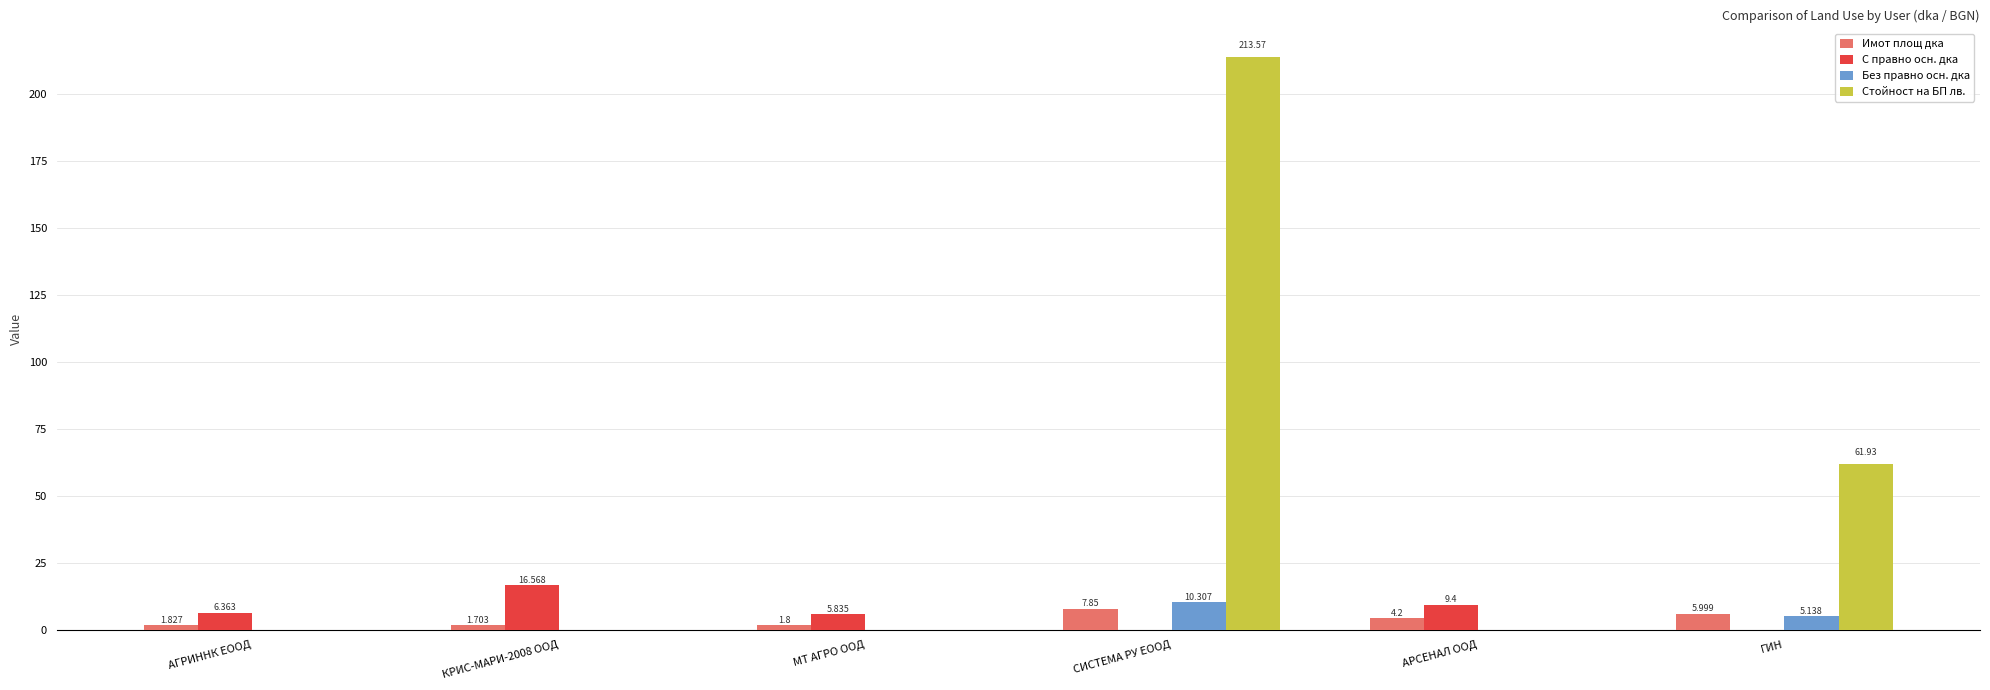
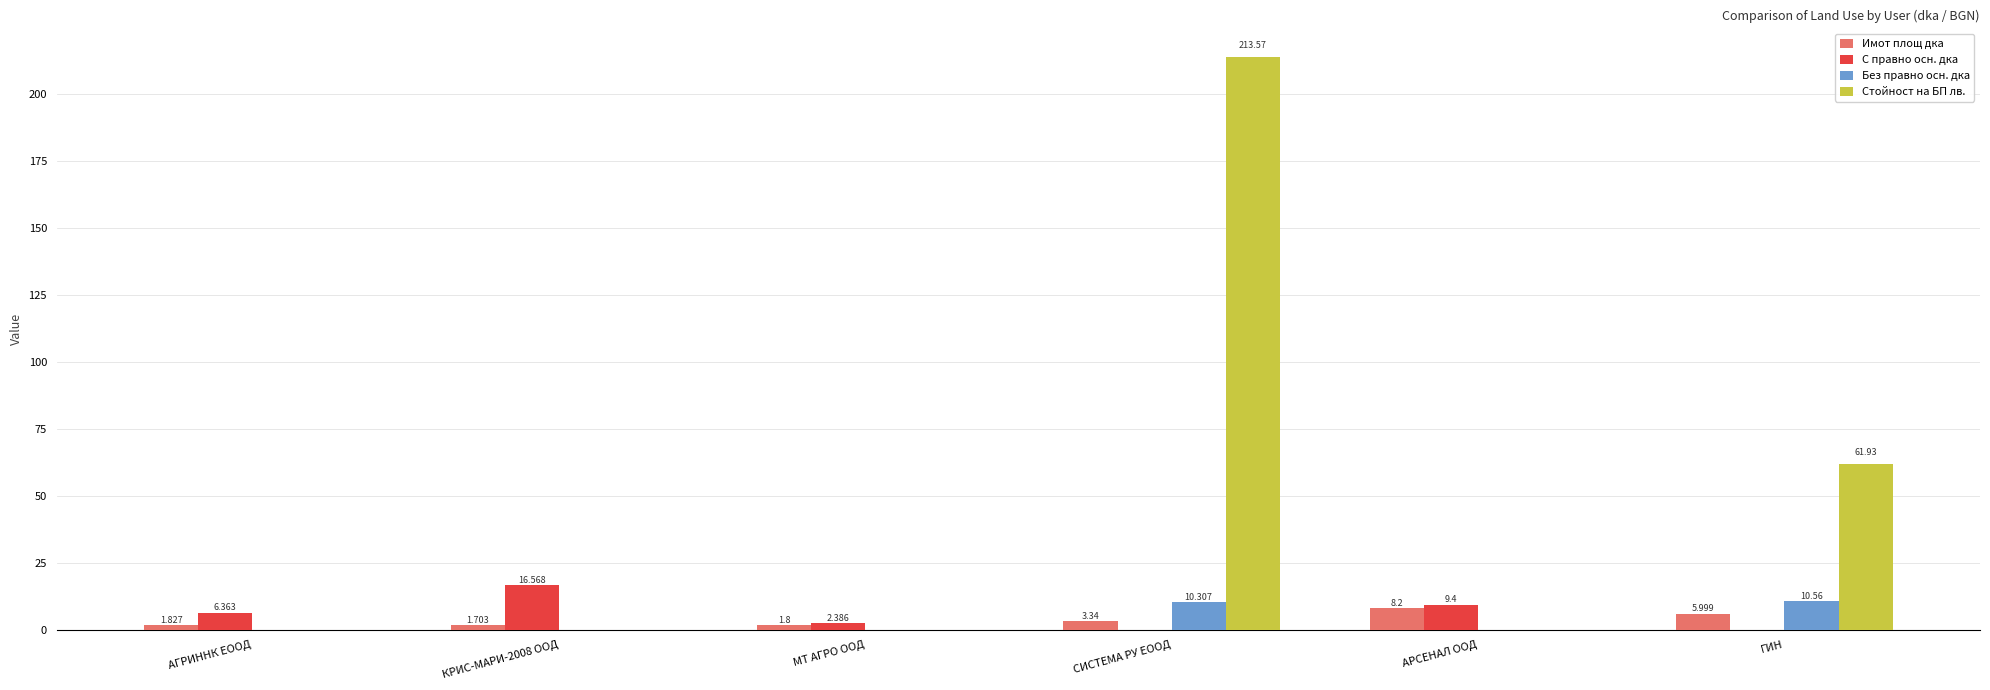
  {
    "Имот площ дка": {
      "АГРИННК ЕООД": 1.827,
      "КРИС-МАРИ-2008 ООД": 1.703,
      "МТ АГРО ООД": 1.8,
-     "СИСТЕМА РУ ЕООД": 7.85,
-     "АРСЕНАЛ ООД": 4.2,
+     "СИСТЕМА РУ ЕООД": 3.34,
+     "АРСЕНАЛ ООД": 8.2,
      "ГИН": 5.999
    },
    "С правно осн. дка": {
      "АГРИННК ЕООД": 6.363,
      "КРИС-МАРИ-2008 ООД": 16.568,
-     "МТ АГРО ООД": 5.835,
+     "МТ АГРО ООД": 2.386,
      "АРСЕНАЛ ООД": 9.4
    },
    "Без правно осн. дка": {
      "СИСТЕМА РУ ЕООД": 10.307,
-     "ГИН": 5.138
+     "ГИН": 10.56
    },
    "Стойност на БП лв.": {
      "СИСТЕМА РУ ЕООД": 213.57,
      "ГИН": 61.93
    }
  }
